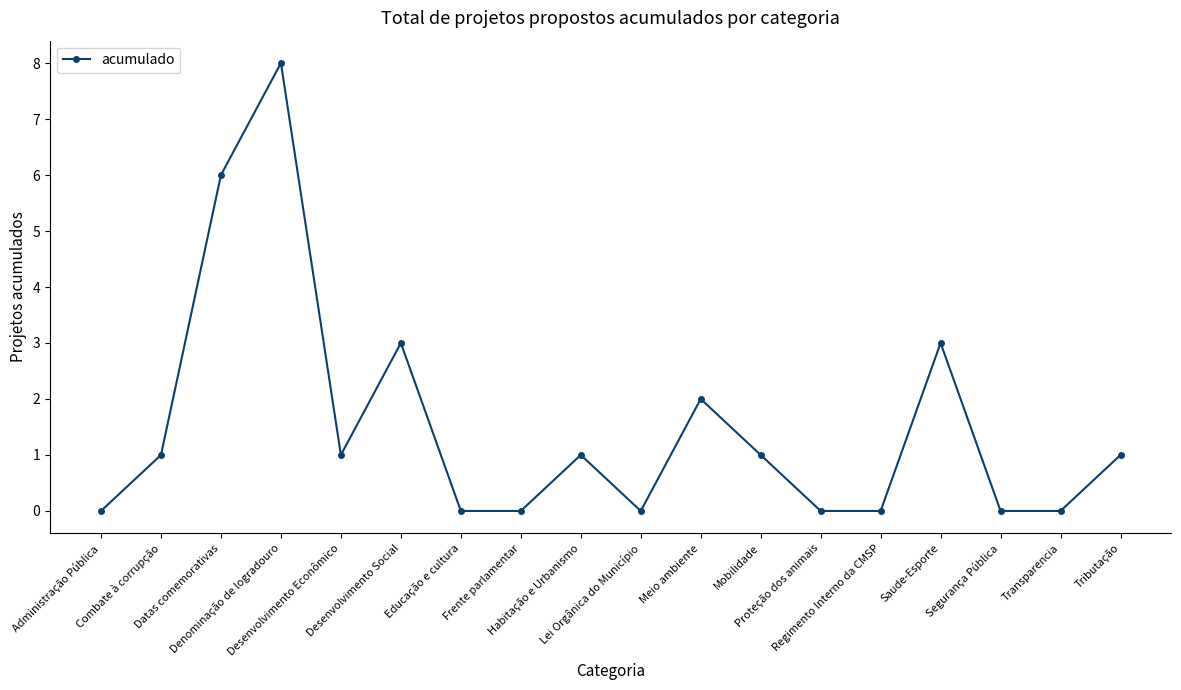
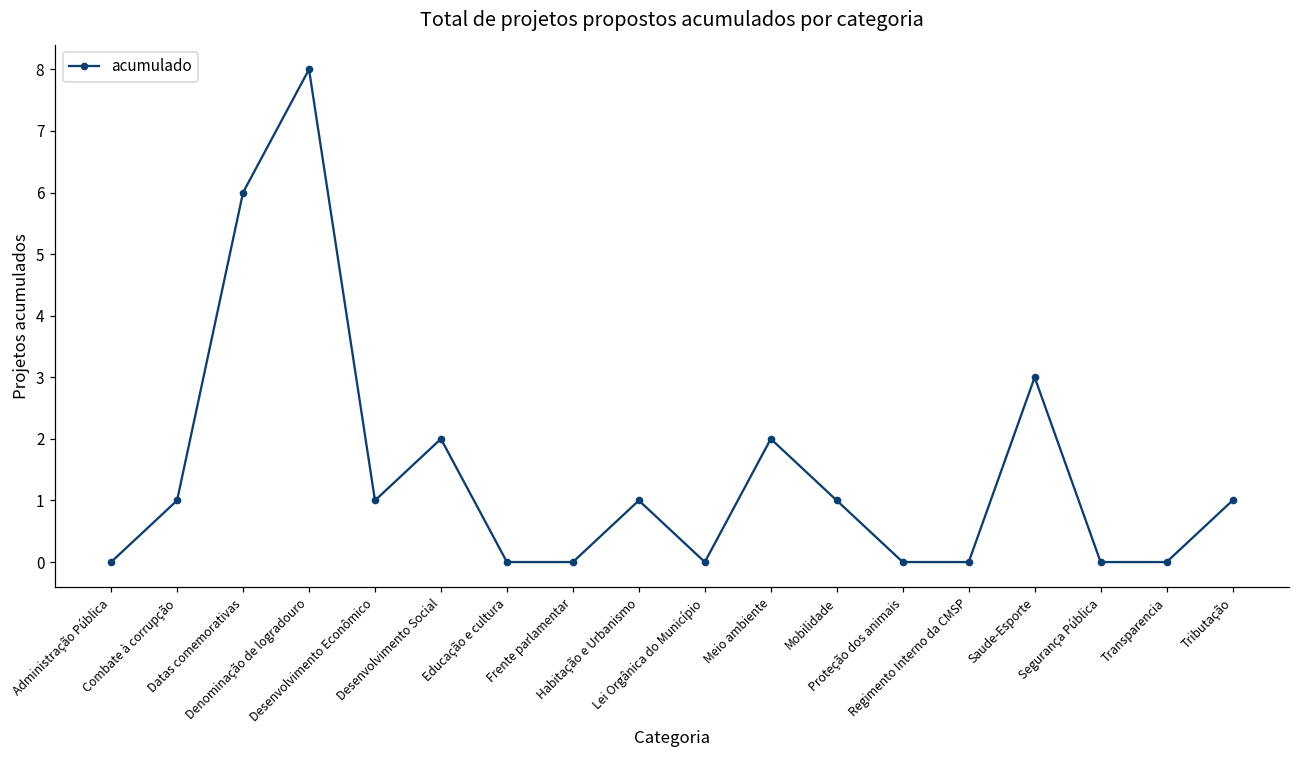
  {
    "Administração Pública": 0,
    "Combate à corrupção": 1,
    "Datas comemorativas": 6,
    "Denominação de logradouro": 8,
    "Desenvolvimento Econômico": 1,
-   "Desenvolvimento Social": 3,
+   "Desenvolvimento Social": 2,
    "Educação e cultura": 0,
    "Frente parlamentar": 0,
    "Habitação e Urbanismo": 1,
    "Lei Orgânica do Município": 0,
    "Meio ambiente": 2,
    "Mobilidade": 1,
    "Proteção dos animais": 0,
    "Regimento Interno da CMSP": 0,
    "Saude-Esporte": 3,
    "Segurança Pública": 0,
    "Transparencia": 0,
    "Tributação": 1
  }
